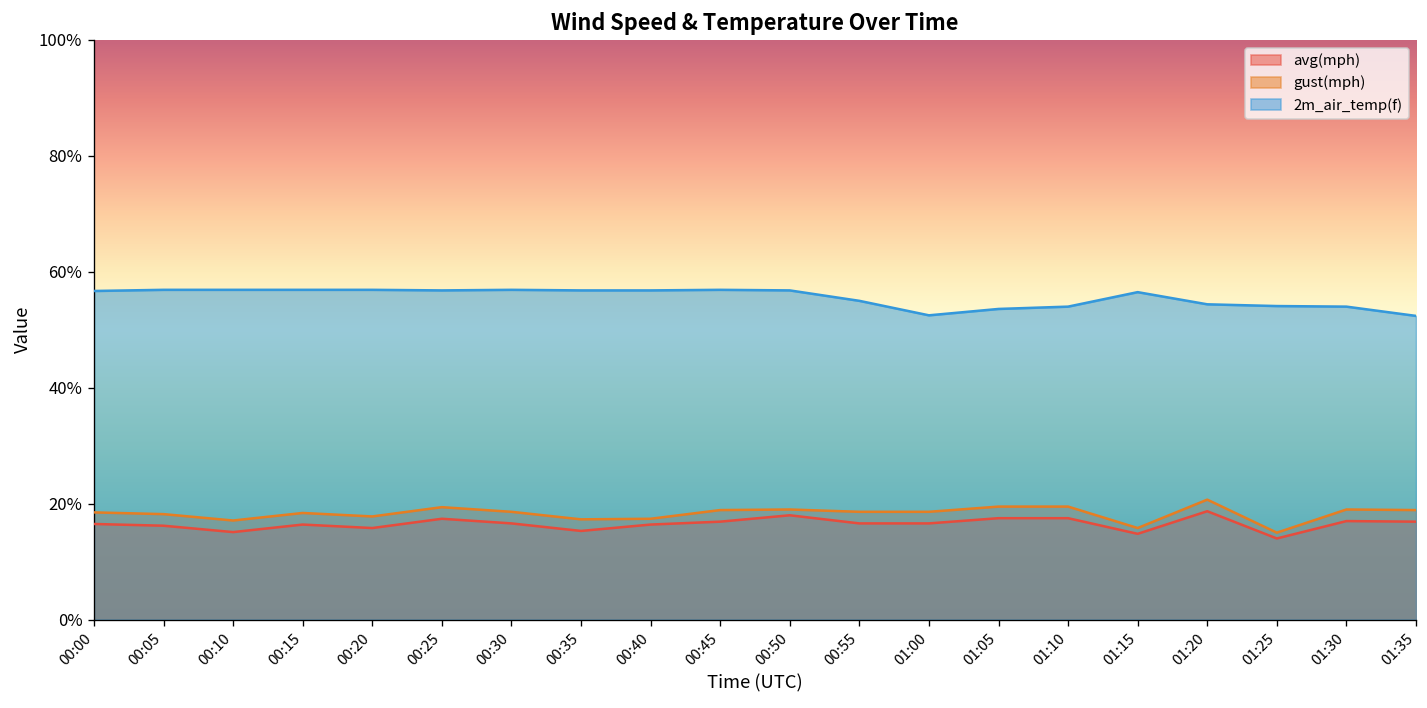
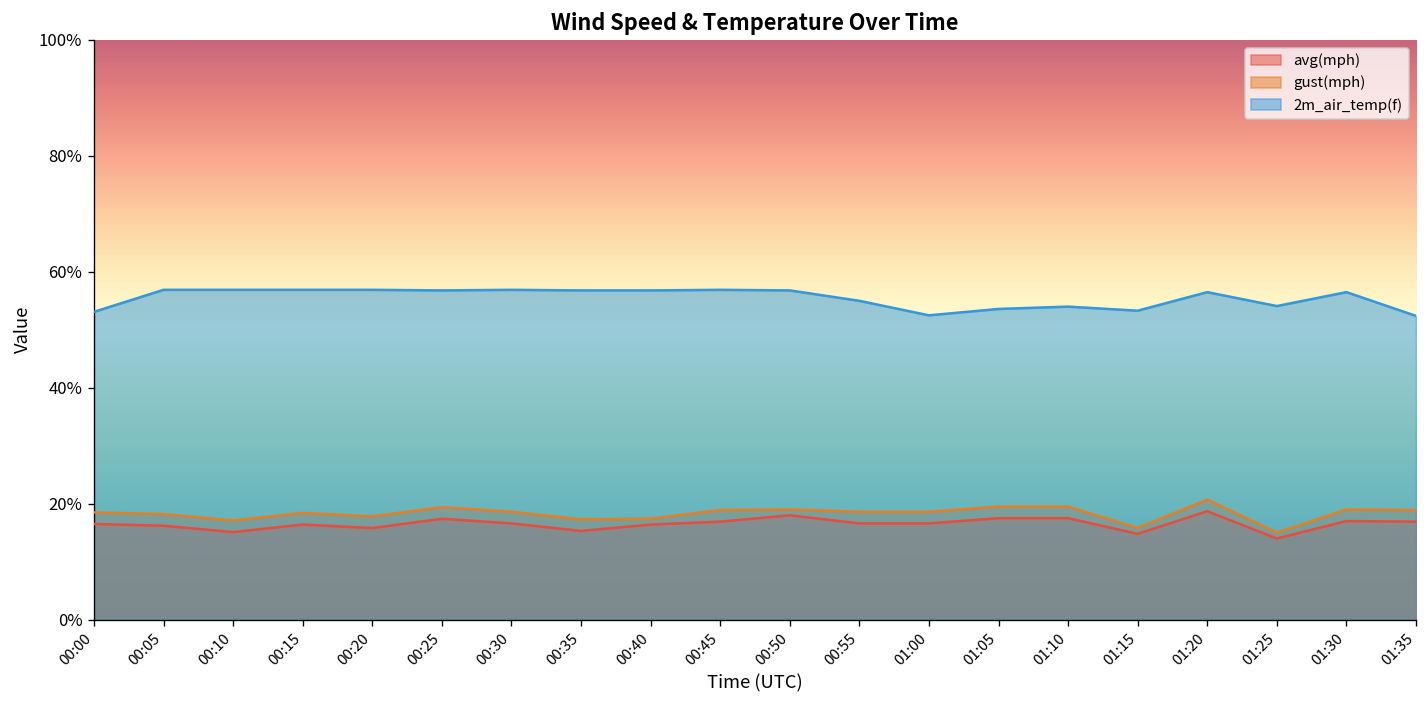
  {
    "2m_air_temp(f)": {
-     "00:00": "57%",
+     "00:00": "53%",
      "00:05": "57%",
      "00:10": "57%",
      "00:15": "57%",
      "00:20": "57%",
      "00:25": "57%",
      "00:30": "57%",
      "00:35": "57%",
      "00:40": "57%",
      "00:45": "57%",
      "00:50": "57%",
      "00:55": "55%",
      "01:00": "53%",
      "01:05": "54%",
      "01:10": "54%",
-     "01:15": "57%",
-     "01:20": "54%",
+     "01:15": "53%",
+     "01:20": "57%",
      "01:25": "54%",
-     "01:30": "54%",
+     "01:30": "57%",
      "01:35": "52%"
    }
  }
